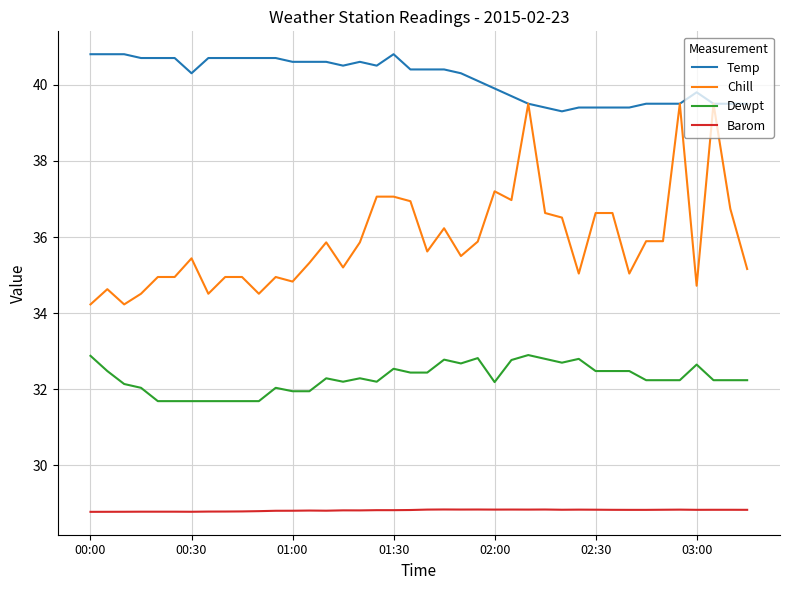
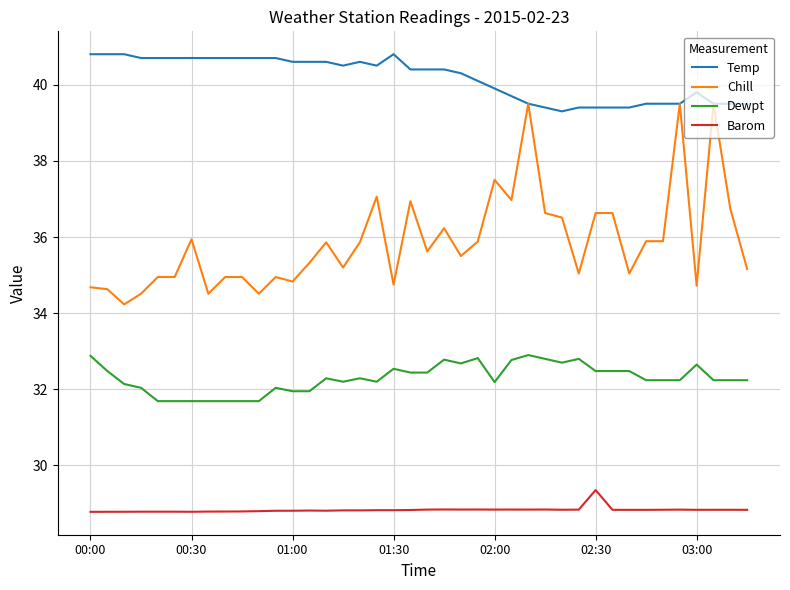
  {
    "Temp": {
      "00:00": 40.8,
-     "00:30": 40.3,
+     "00:30": 40.7,
      "01:00": 40.6,
      "01:30": 40.8,
      "02:00": 39.9,
      "02:30": 39.4
    },
    "Chill": {
-     "00:00": 34.2,
-     "00:30": 35.4,
+     "00:00": 34.7,
+     "00:30": 35.9,
      "01:00": 34.8,
-     "01:30": 37.1,
-     "02:00": 37.2,
+     "01:30": 34.8,
+     "02:00": 37.5,
      "02:30": 36.6,
      "03:00": 34.7
    },
    "Dewpt": {
      "00:00": 32.9,
      "00:30": 31.7,
      "01:00": 32.0,
      "01:30": 32.5,
      "02:00": 32.2,
      "02:30": 32.5,
      "03:00": 32.7
    },
    "Barom": {
      "00:00": 28.8,
      "00:30": 28.8,
      "01:00": 28.8,
      "01:30": 28.8,
      "02:00": 28.8,
-     "02:30": 28.8,
+     "02:30": 29.4,
      "03:00": 28.8
    }
  }
